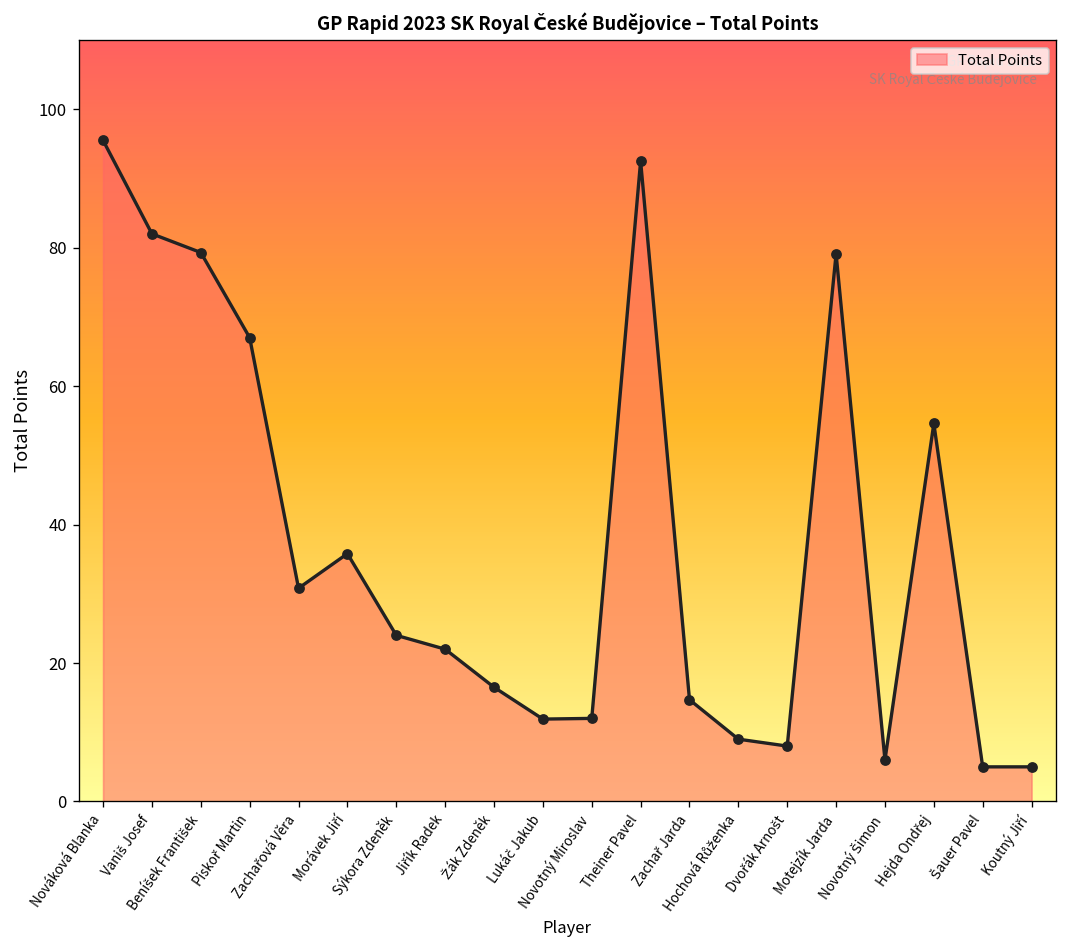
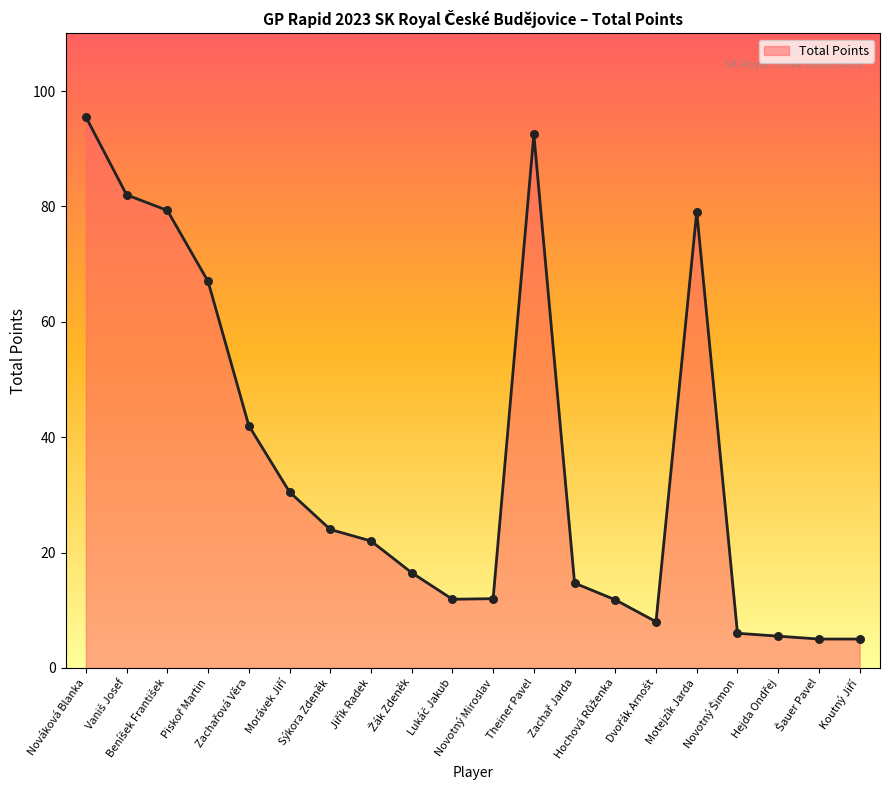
  {
    "Nováková Blanka": 96,
    "Vaniš Josef": 82,
    "Beníšek František": 79,
    "Piskoř Martin": 67,
-   "Zachařová Věra": 31,
-   "Morávek Jiří": 36,
+   "Zachařová Věra": 42,
+   "Morávek Jiří": 31,
    "Sýkora Zdeněk": 24,
    "Jiřík Radek": 22,
    "Žák Zdeněk": 17,
    "Lukáč Jakub": 12,
    "Novotný Miroslav": 12,
    "Theiner Pavel": 93,
    "Zachař Jarda": 15,
-   "Hochová Růženka": 9,
+   "Hochová Růženka": 12,
    "Dvořák Arnošt": 8,
    "Motejzík Jarda": 79,
    "Novotný Šimon": 6,
-   "Hejda Ondřej": 55,
+   "Hejda Ondřej": 6,
    "Šauer Pavel": 5,
    "Koutný Jiří": 5
  }
